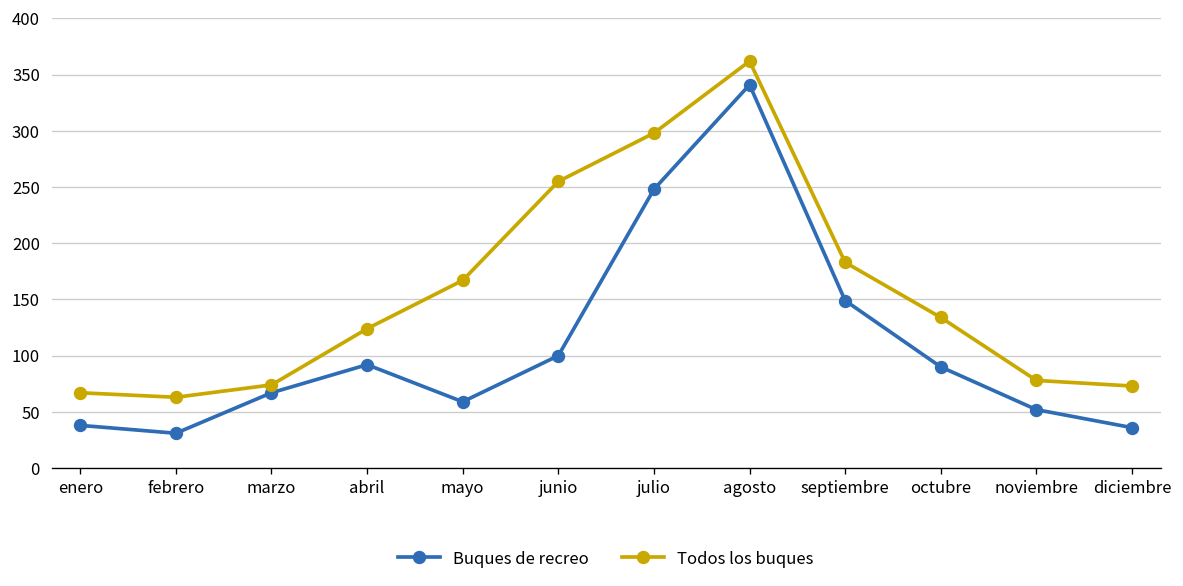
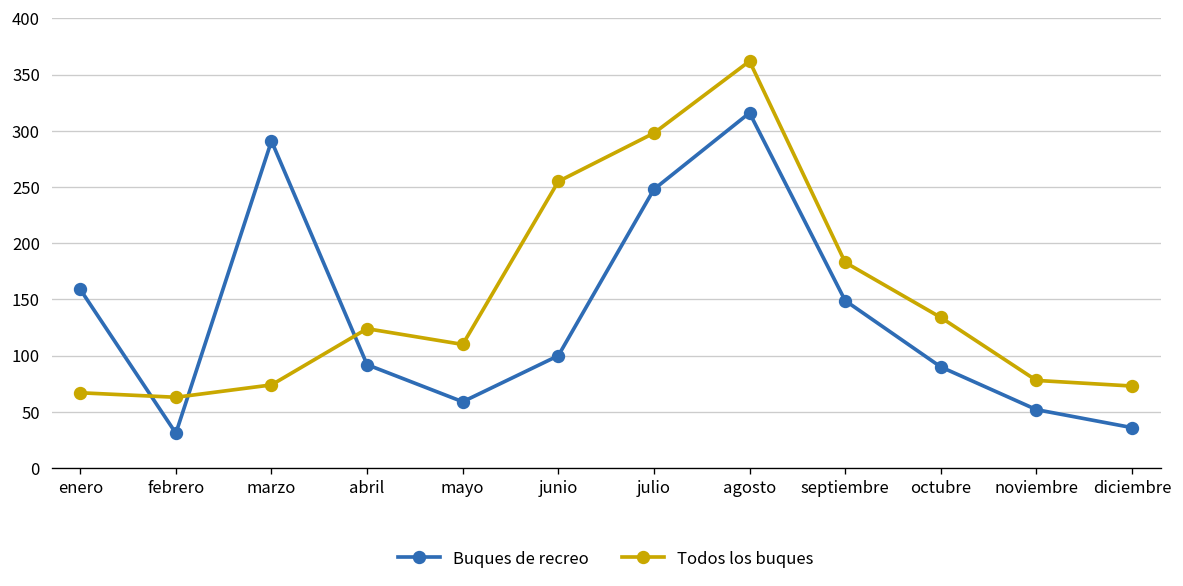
  {
    "Buques de recreo": {
-     "enero": 40,
+     "enero": 160,
      "febrero": 30,
-     "marzo": 70,
+     "marzo": 290,
      "abril": 90,
      "mayo": 60,
      "junio": 100,
      "julio": 250,
-     "agosto": 340,
+     "agosto": 320,
      "septiembre": 150,
      "octubre": 90,
      "noviembre": 50,
      "diciembre": 40
    },
    "Todos los buques": {
      "enero": 70,
      "febrero": 60,
      "marzo": 70,
      "abril": 120,
-     "mayo": 170,
+     "mayo": 110,
      "junio": 260,
      "julio": 300,
      "agosto": 360,
      "septiembre": 180,
      "octubre": 130,
      "noviembre": 80,
      "diciembre": 70
    }
  }
